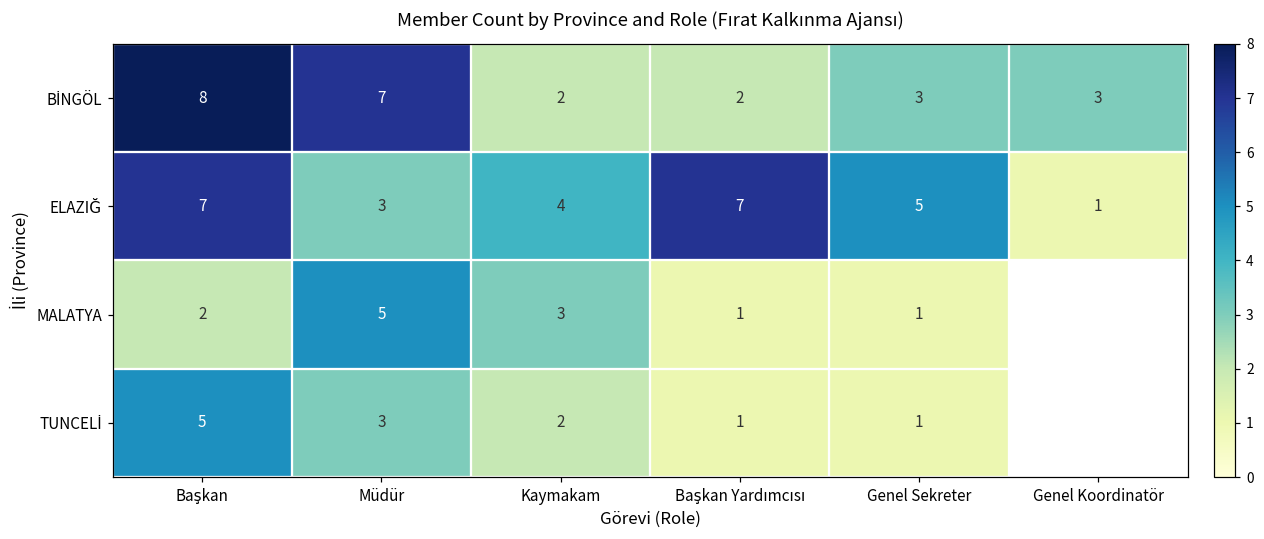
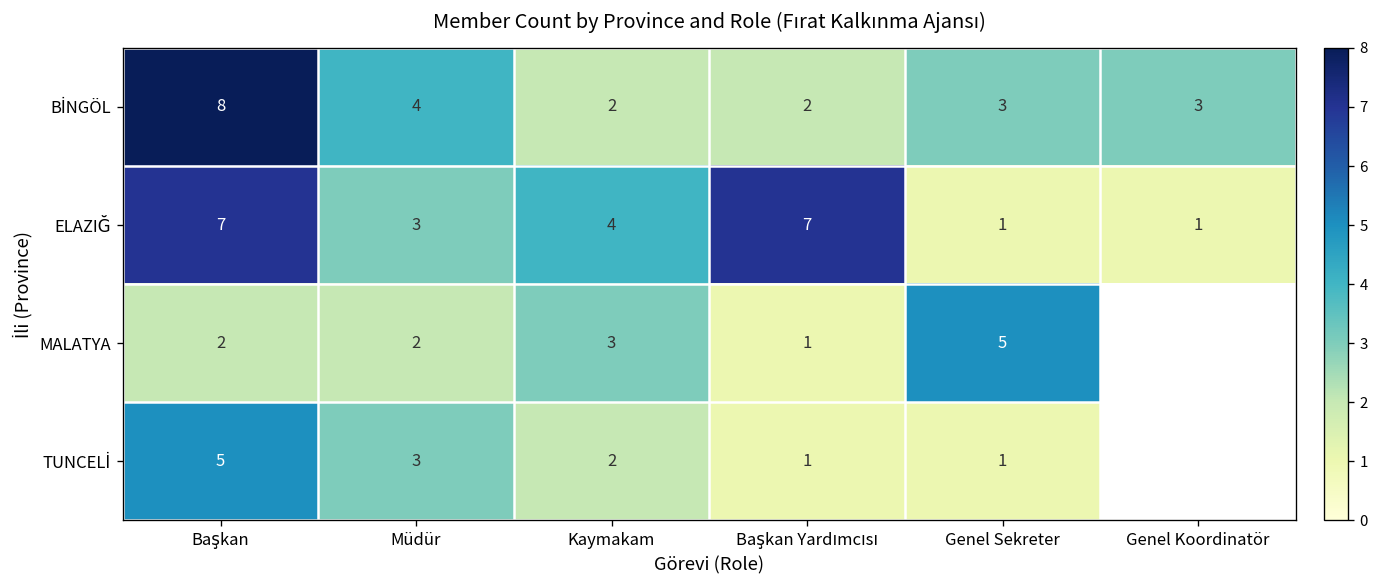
  {
    "BİNGÖL": {
      "Başkan": 8,
-     "Müdür": 7,
+     "Müdür": 4,
      "Kaymakam": 2,
      "Başkan Yardımcısı": 2,
      "Genel Sekreter": 3,
      "Genel Koordinatör": 3
    },
    "ELAZIĞ": {
      "Başkan": 7,
      "Müdür": 3,
      "Kaymakam": 4,
      "Başkan Yardımcısı": 7,
-     "Genel Sekreter": 5,
+     "Genel Sekreter": 1,
      "Genel Koordinatör": 1
    },
    "MALATYA": {
      "Başkan": 2,
-     "Müdür": 5,
+     "Müdür": 2,
      "Kaymakam": 3,
      "Başkan Yardımcısı": 1,
-     "Genel Sekreter": 1
+     "Genel Sekreter": 5
    },
    "TUNCELİ": {
      "Başkan": 5,
      "Müdür": 3,
      "Kaymakam": 2,
      "Başkan Yardımcısı": 1,
      "Genel Sekreter": 1
    }
  }
